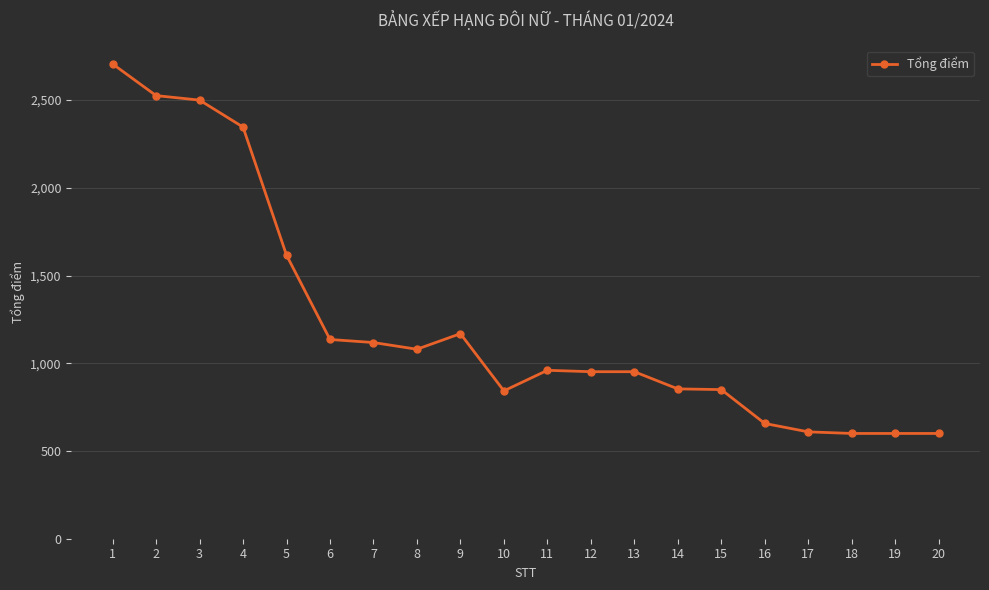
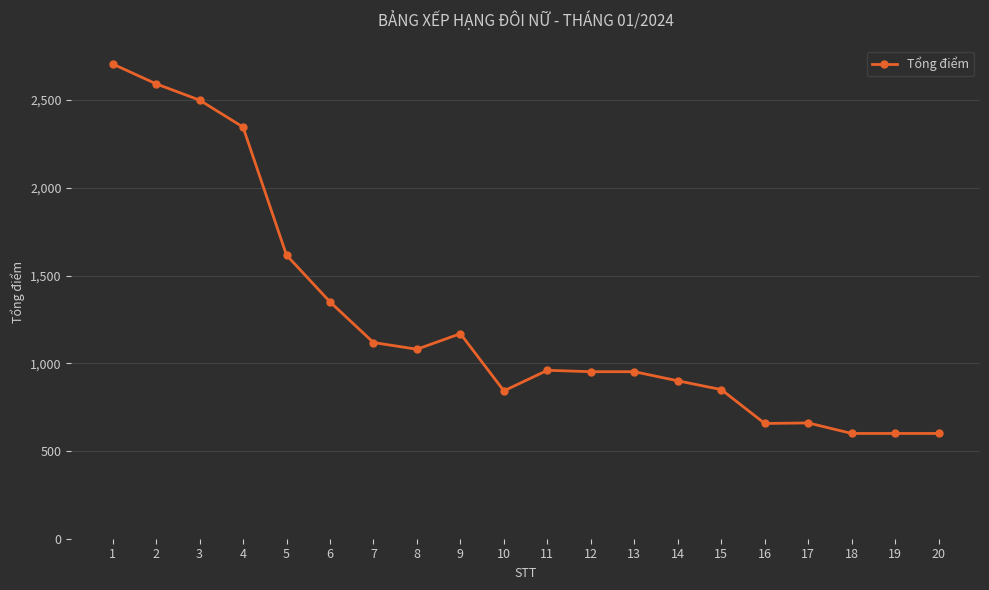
  {
    "1": "2,710",
-   "2": "2,530",
+   "2": "2,590",
    "3": "2,500",
    "4": "2,350",
    "5": "1,620",
-   "6": "1,140",
+   "6": "1,350",
    "7": "1,120",
    "8": "1,080",
    "9": "1,170",
    "10": "840",
    "11": "960",
    "12": "950",
    "13": "950",
-   "14": "850",
+   "14": "900",
    "15": "850",
    "16": "660",
-   "17": "610",
+   "17": "660",
    "18": "600",
    "19": "600",
    "20": "600"
  }
